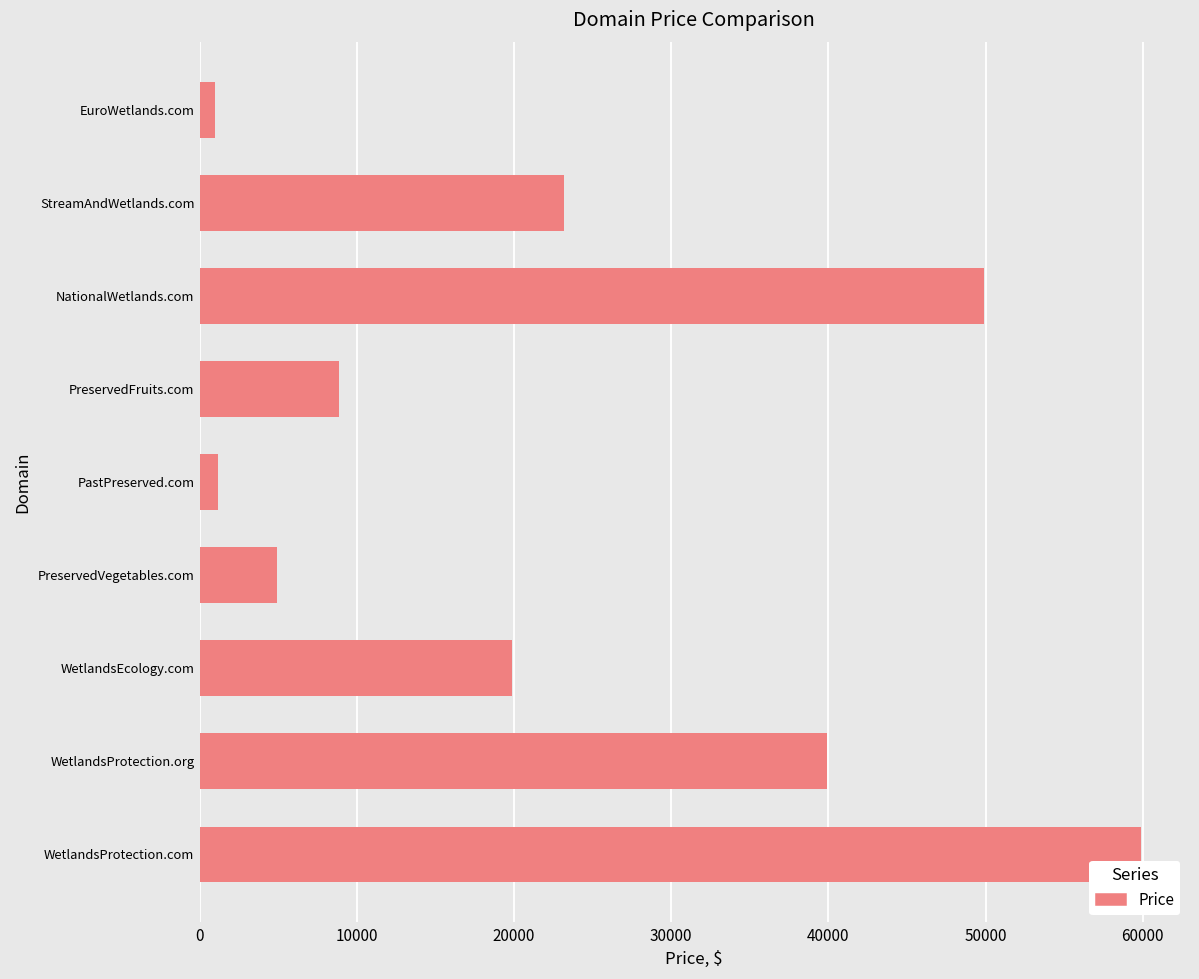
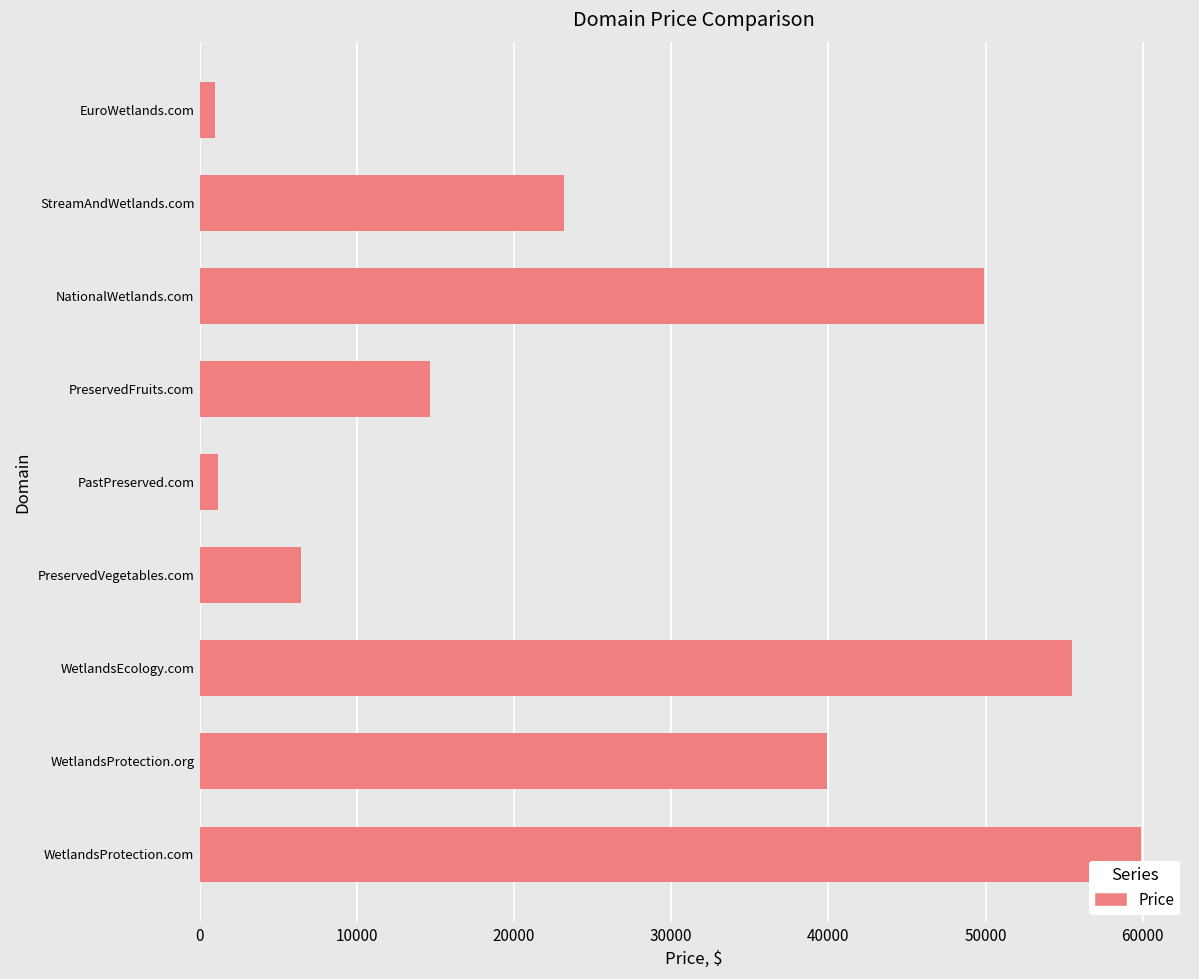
  {
    "EuroWetlands.com": 900,
    "StreamAndWetlands.com": 23200,
    "NationalWetlands.com": 49900,
-   "PreservedFruits.com": 8900,
+   "PreservedFruits.com": 14700,
    "PastPreserved.com": 1200,
-   "PreservedVegetables.com": 4900,
-   "WetlandsEcology.com": 19900,
+   "PreservedVegetables.com": 6500,
+   "WetlandsEcology.com": 55500,
    "WetlandsProtection.org": 39900,
    "WetlandsProtection.com": 59900
  }
